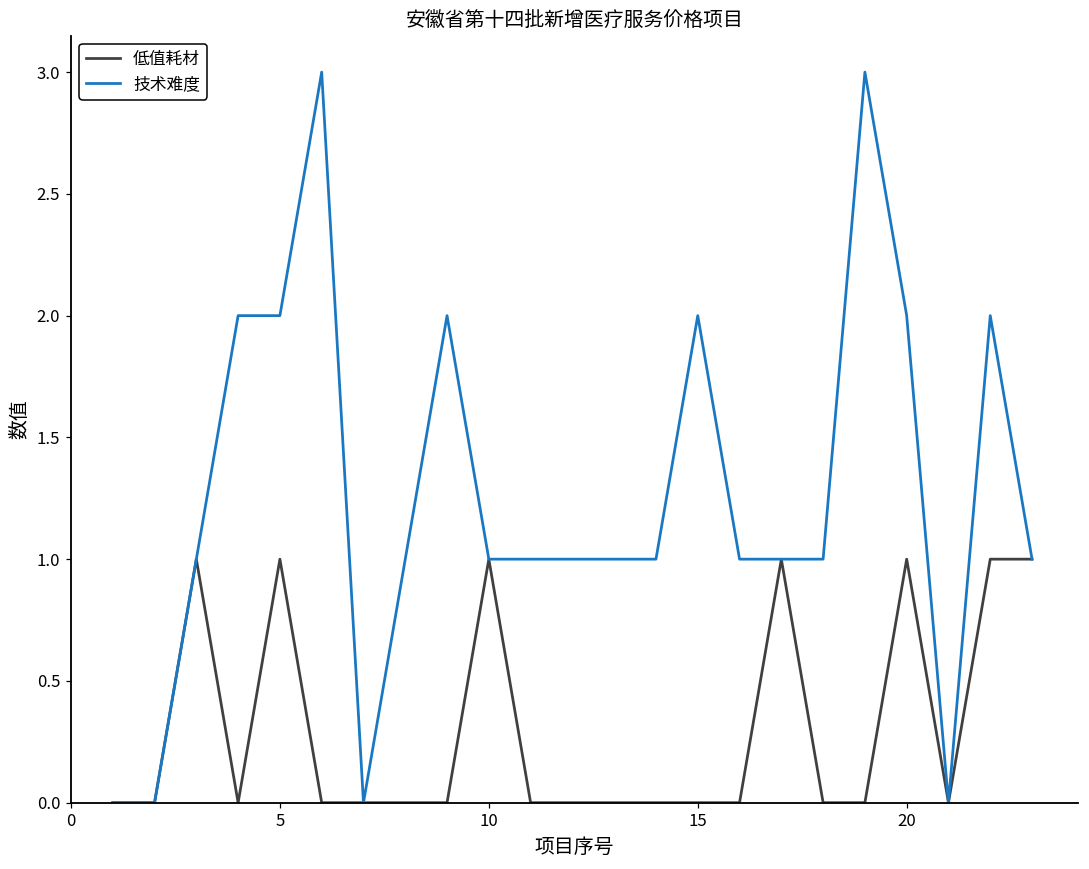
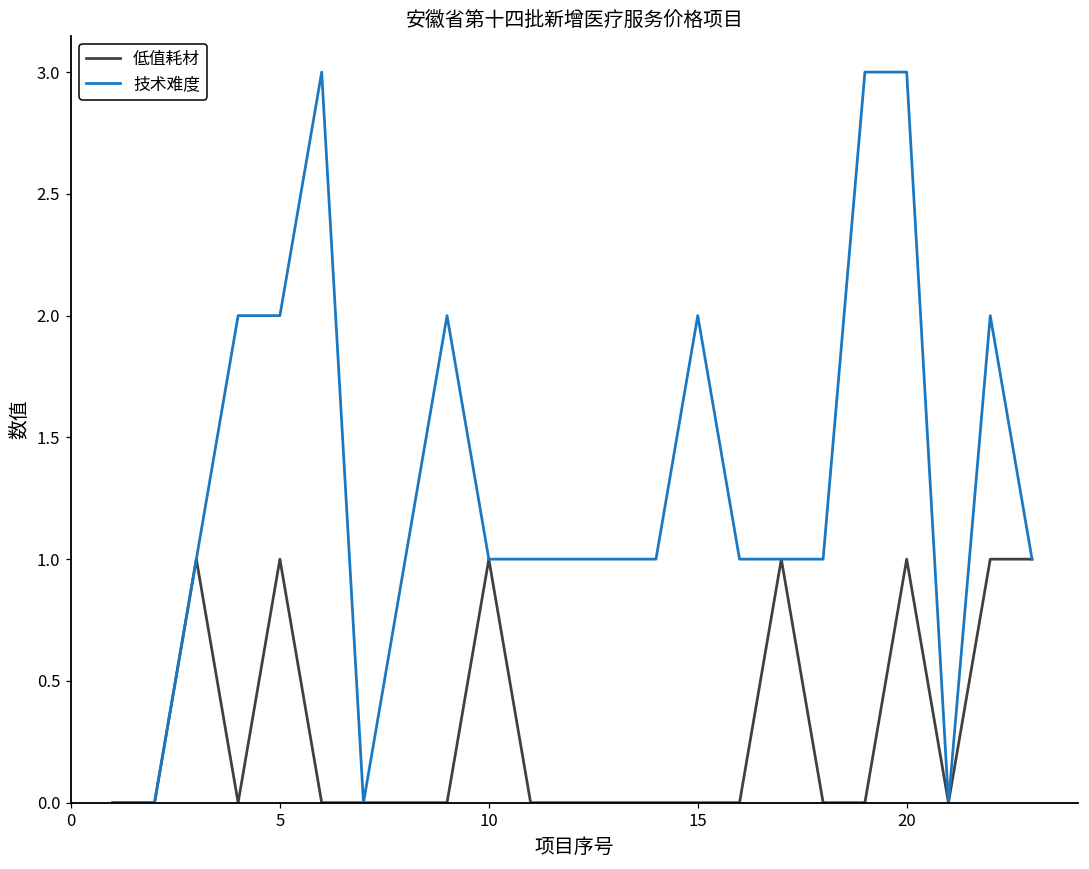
  {
    "低值耗材": {
      "5": 1,
      "15": 0,
      "20": 1
    },
    "技术难度": {
      "5": 2,
      "15": 2,
-     "20": 2
+     "20": 3
    }
  }
